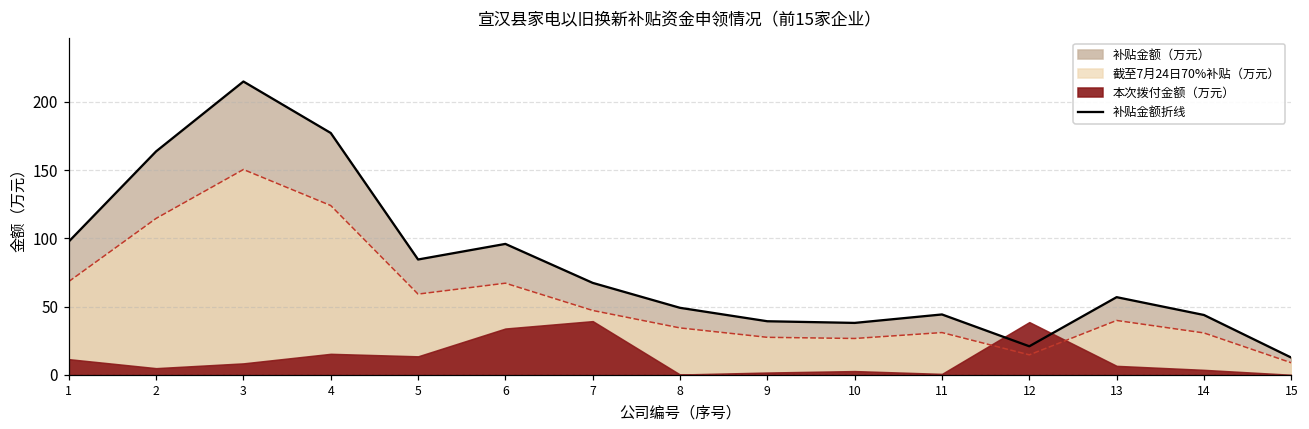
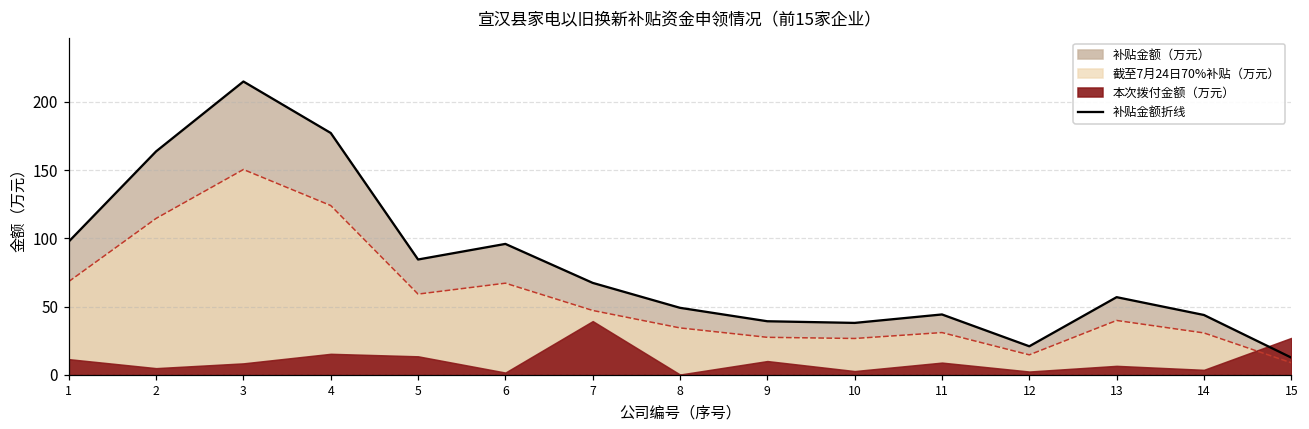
  {
    "本次拨付金额（万元）": {
      "1": 11,
      "2": 5,
      "3": 8,
      "4": 15,
      "5": 14,
-     "6": 34,
+     "6": 2,
      "7": 39,
-     "9": 2,
+     "9": 10,
      "10": 3,
-     "11": 1,
-     "12": 39,
+     "11": 9,
+     "12": 2,
      "13": 7,
      "14": 4,
-     "15": 0
+     "15": 27
    }
  }
